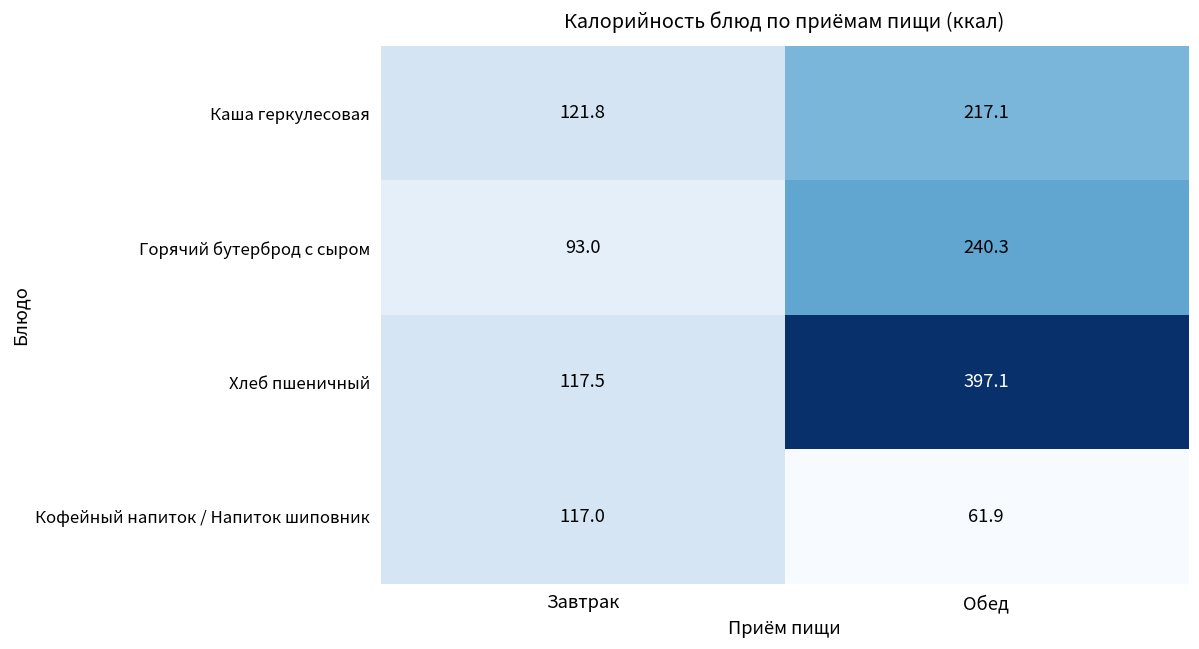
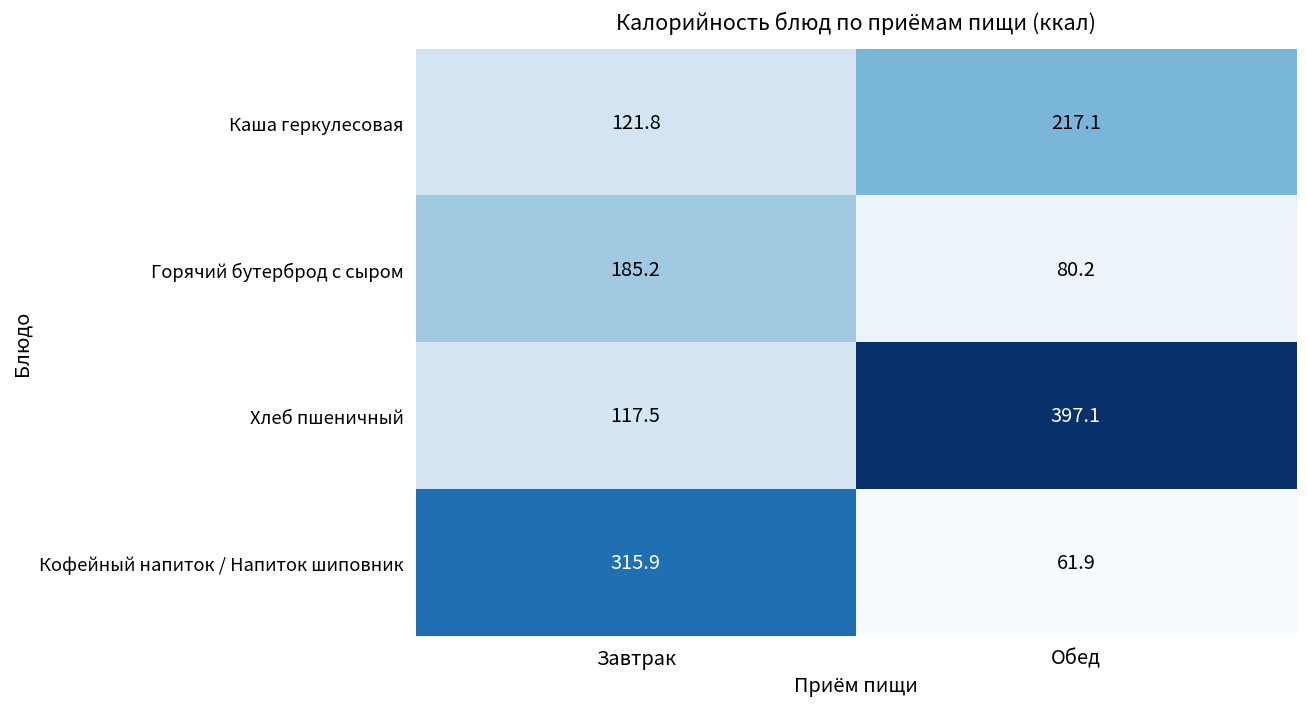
  {
    "Каша геркулесовая": {
      "Завтрак": 121.8,
      "Обед": 217.1
    },
    "Горячий бутерброд с сыром": {
-     "Завтрак": 93.0,
-     "Обед": 240.3
+     "Завтрак": 185.2,
+     "Обед": 80.2
    },
    "Хлеб пшеничный": {
      "Завтрак": 117.5,
      "Обед": 397.1
    },
    "Кофейный напиток / Напиток шиповник": {
-     "Завтрак": 117.0,
+     "Завтрак": 315.9,
      "Обед": 61.9
    }
  }
